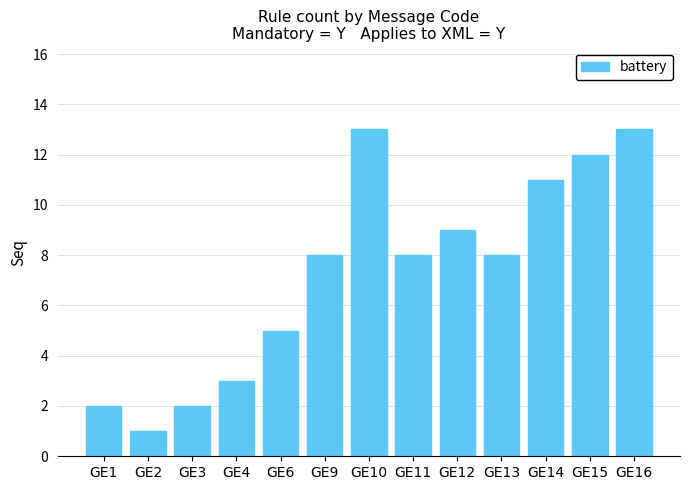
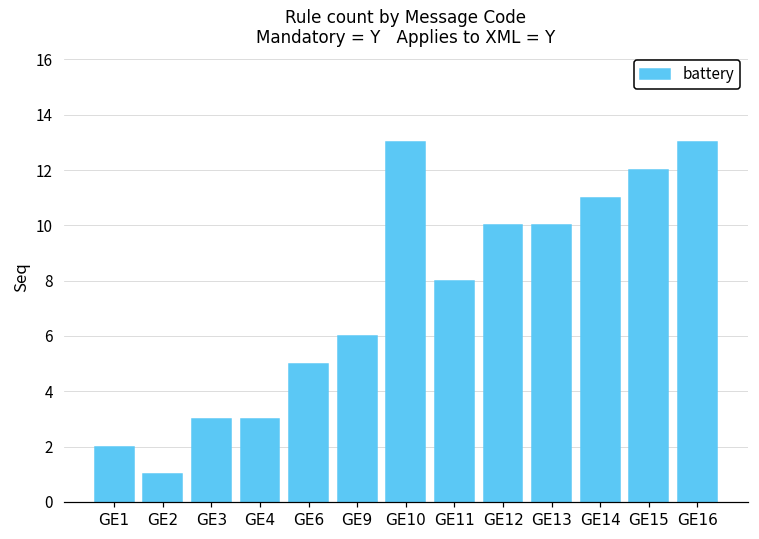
  {
    "GE1": 2,
    "GE2": 1,
-   "GE3": 2,
+   "GE3": 3,
    "GE4": 3,
    "GE6": 5,
-   "GE9": 8,
+   "GE9": 6,
    "GE10": 13,
    "GE11": 8,
-   "GE12": 9,
-   "GE13": 8,
+   "GE12": 10,
+   "GE13": 10,
    "GE14": 11,
    "GE15": 12,
    "GE16": 13
  }
